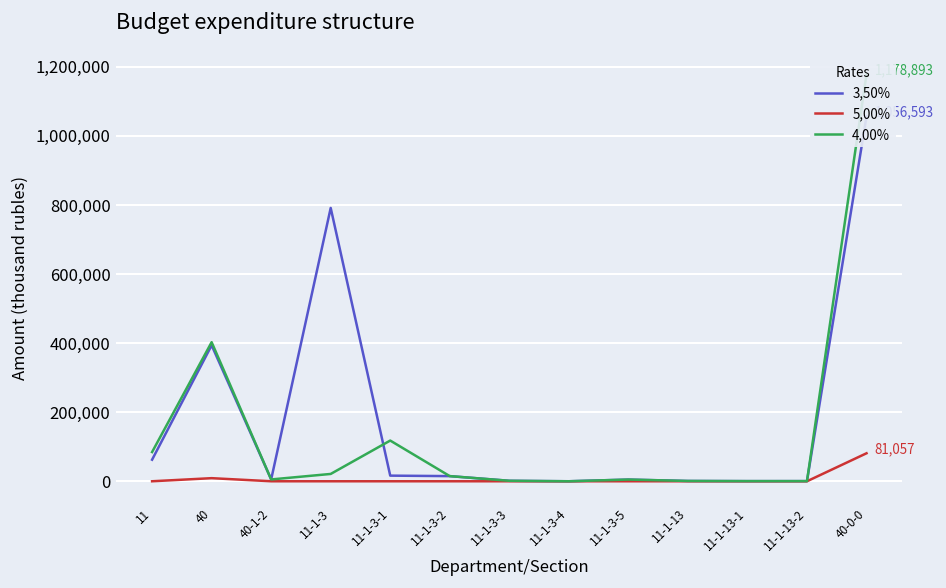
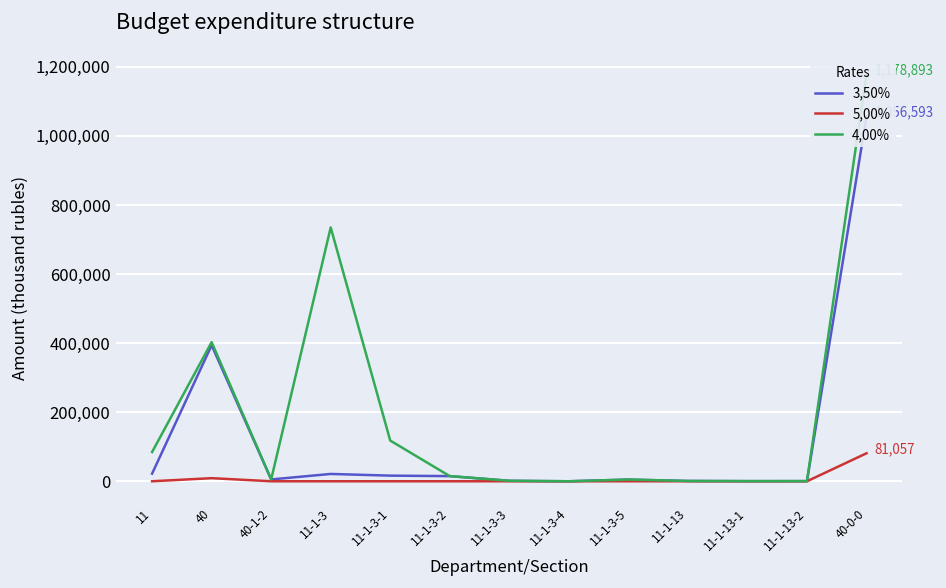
  {
    "3,50%": {
-     "11": "60,000",
-     "11-1-3": "790,000",
+     "11": "20,000",
+     "11-1-3": "20,000",
      "11-1-3-1": "20,000"
    },
    "5,00%": {
      "40-0-0": "81,057"
    },
    "4,00%": {
      "11": "80,000",
-     "11-1-3": "20,000",
+     "11-1-3": "730,000",
      "11-1-3-1": "120,000"
    }
  }
